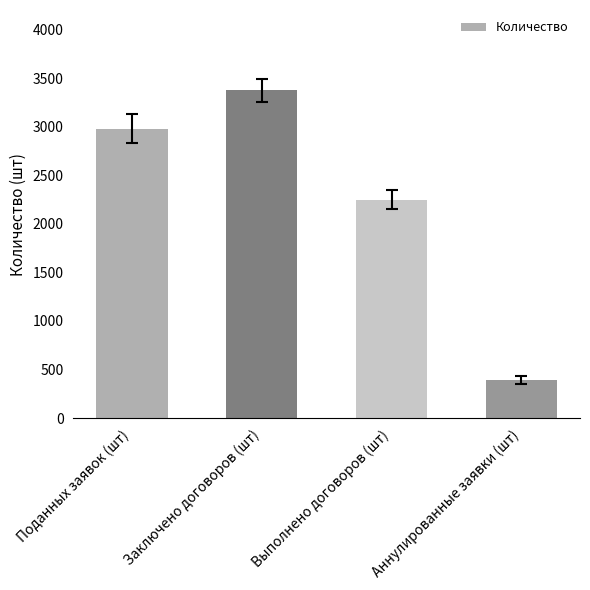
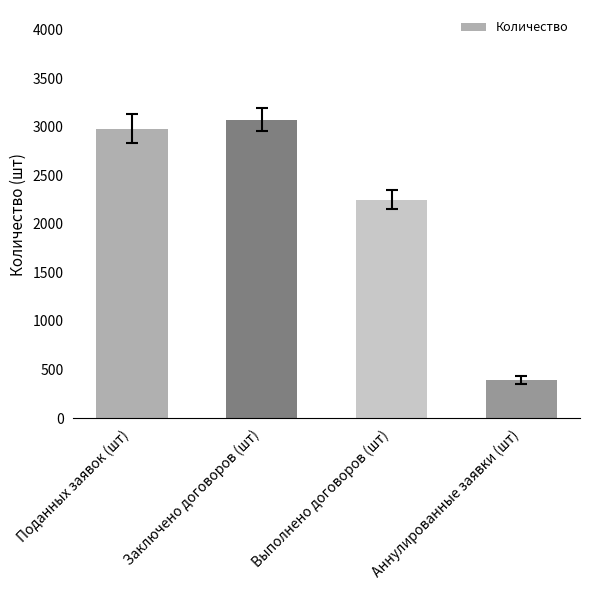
  {
    "Количество": {
      "Поданных заявок (шт)": 3000,
-     "Заключено договоров (шт)": 3400,
+     "Заключено договоров (шт)": 3100,
      "Выполнено договоров (шт)": 2200,
      "Аннулированные заявки (шт)": 400
    }
  }
